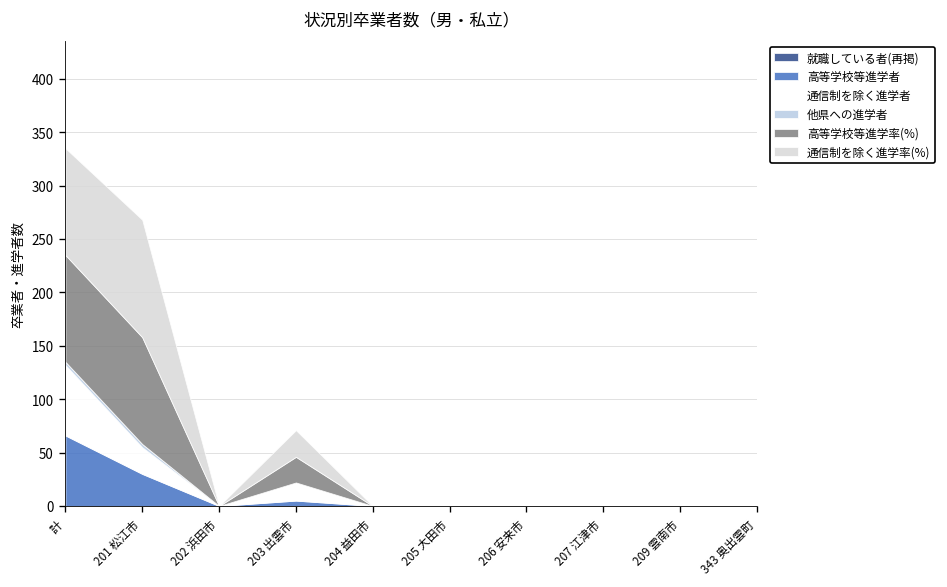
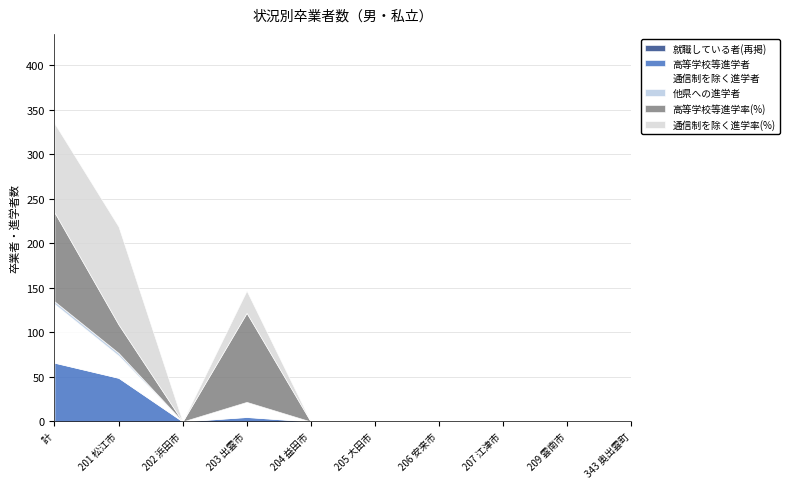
  {
    "就職している者(再掲)": {
      "計": 0,
      "201 松江市": 0,
      "203 出雲市": 0
    },
    "高等学校等進学者": {
-     "201 松江市": 30
+     "201 松江市": 50
    },
    "通信制を除く進学者": {
      "計": 70,
      "201 松江市": 30
    },
    "高等学校等進学率(%)": {
      "計": 100,
-     "201 松江市": 100,
-     "203 出雲市": 20
+     "201 松江市": 30,
+     "203 出雲市": 100
    }
  }
